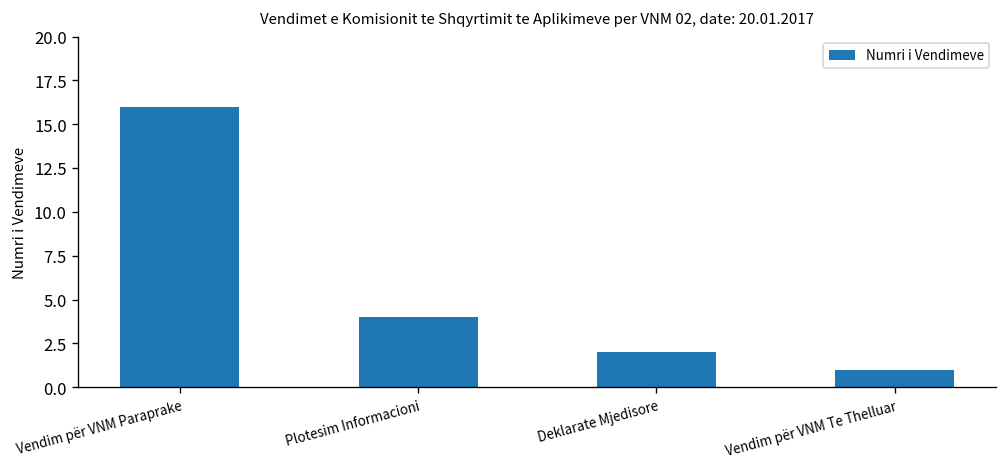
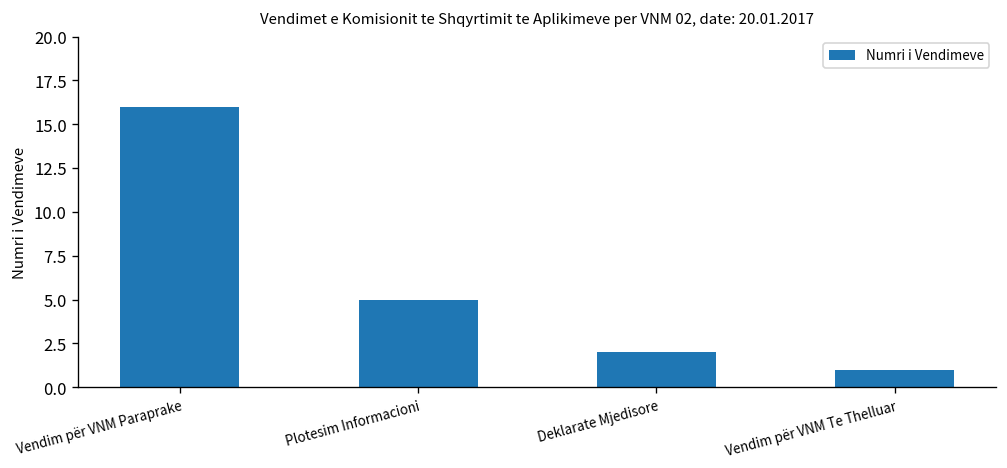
  {
    "Vendim për VNM Paraprake": 16,
-   "Plotesim Informacioni": 4,
+   "Plotesim Informacioni": 5,
    "Deklarate Mjedisore": 2,
    "Vendim për VNM Te Thelluar": 1
  }
